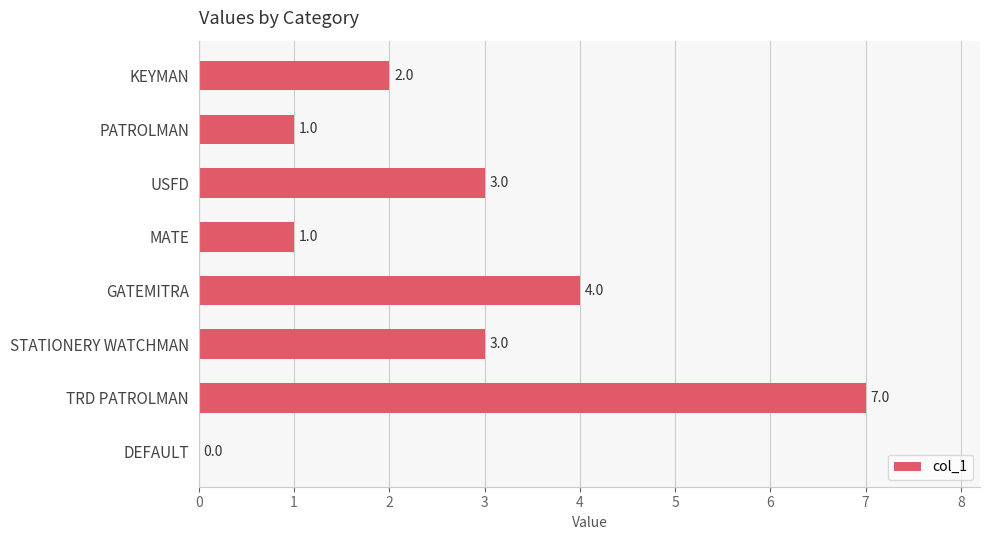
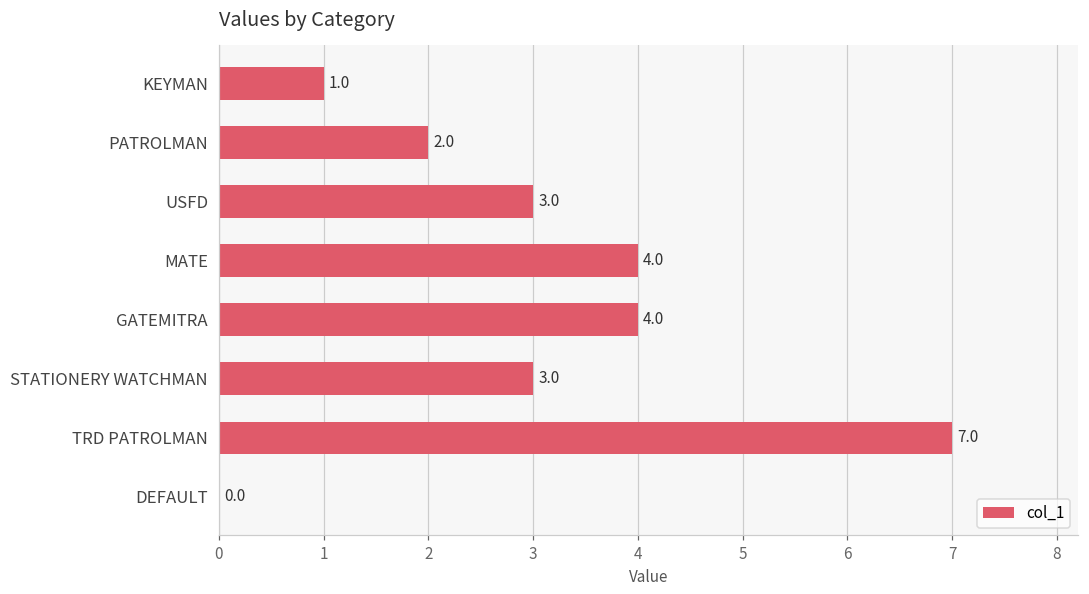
  {
-   "KEYMAN": 2.0,
-   "PATROLMAN": 1.0,
+   "KEYMAN": 1.0,
+   "PATROLMAN": 2.0,
    "USFD": 3.0,
-   "MATE": 1.0,
+   "MATE": 4.0,
    "GATEMITRA": 4.0,
    "STATIONERY WATCHMAN": 3.0,
    "TRD PATROLMAN": 7.0,
    "DEFAULT": 0.0
  }
